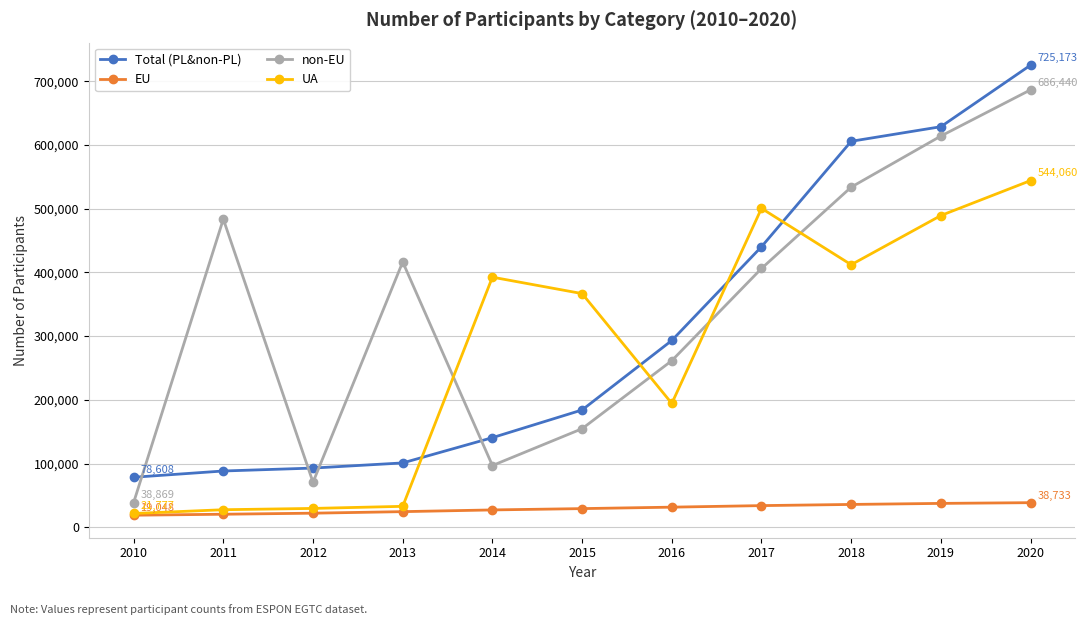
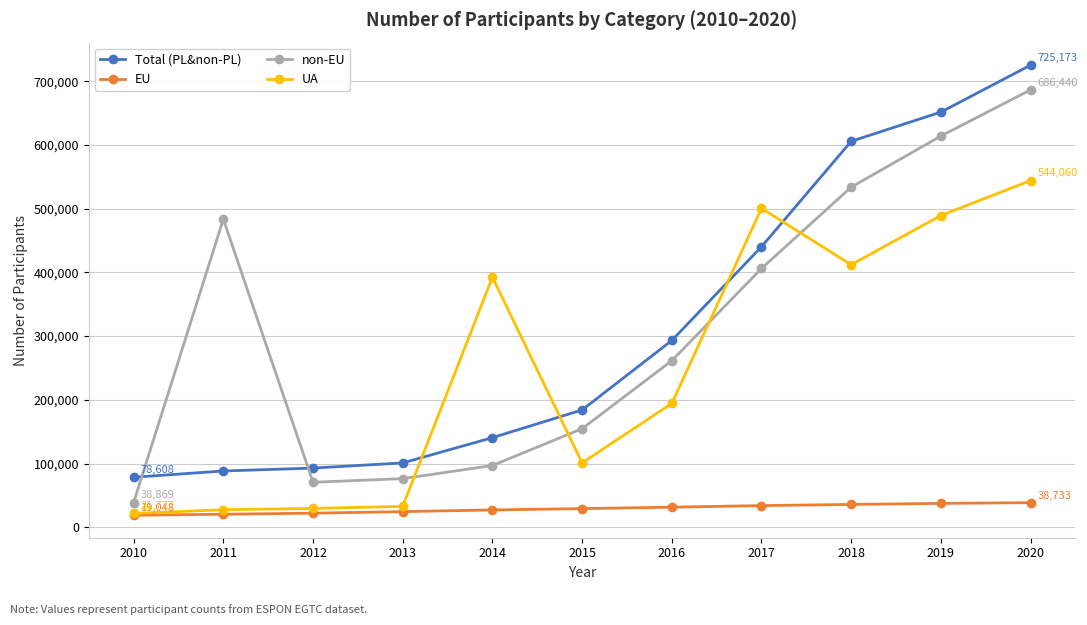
  {
    "Total (PL&non-PL)": {
      "2011": "90,000",
      "2012": "90,000",
      "2013": "100,000",
      "2014": "140,000",
      "2015": "180,000",
      "2016": "290,000",
      "2017": "440,000",
      "2018": "610,000",
-     "2019": "630,000"
+     "2019": "650,000"
    },
    "EU": {
      "2020": "38,733"
    },
    "non-EU": {
      "2011": "480,000",
      "2012": "70,000",
-     "2013": "420,000",
+     "2013": "80,000",
      "2014": "100,000",
      "2015": "150,000",
      "2016": "260,000",
      "2017": "410,000",
      "2018": "530,000",
      "2019": "610,000"
    },
    "UA": {
      "2011": "30,000",
      "2012": "30,000",
      "2013": "30,000",
      "2014": "390,000",
-     "2015": "370,000",
+     "2015": "100,000",
      "2016": "190,000",
      "2017": "500,000",
      "2018": "410,000",
      "2019": "490,000"
    }
  }
